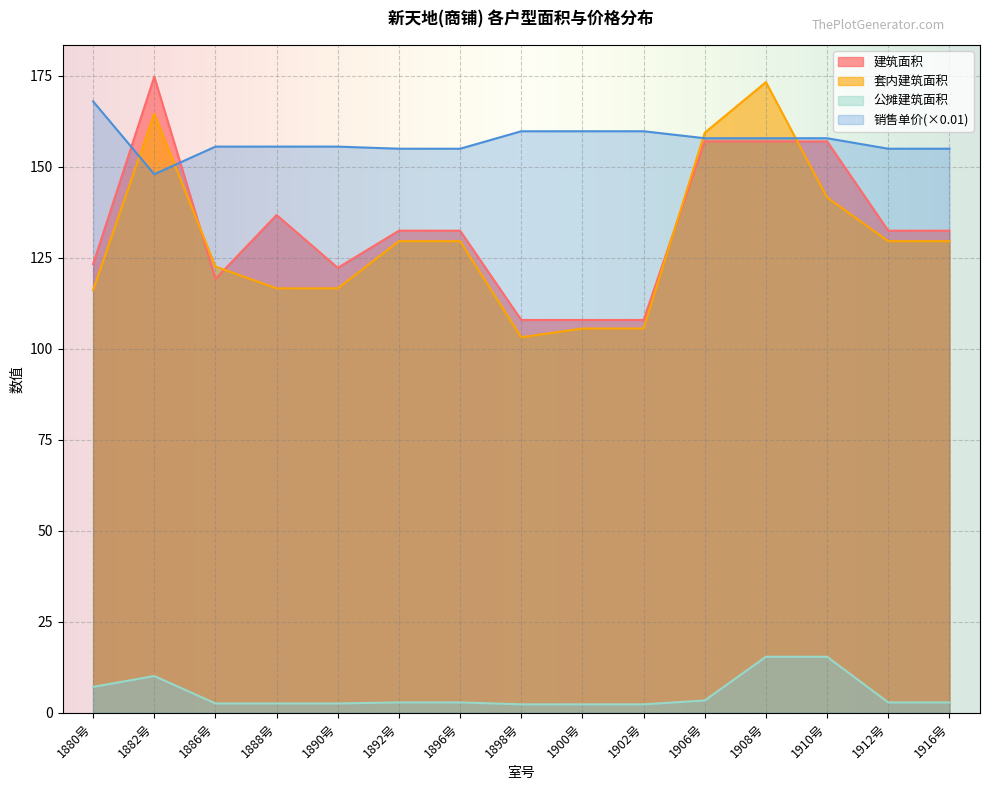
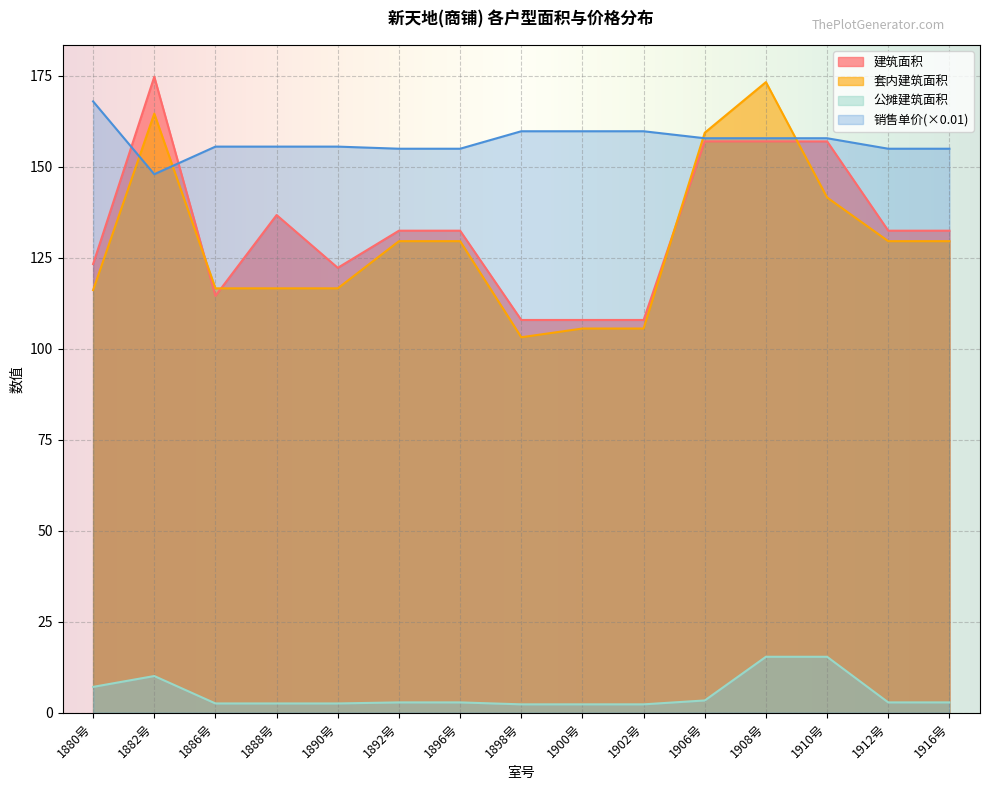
  {
    "建筑面积": {
      "1880号": 123,
      "1882号": 175,
-     "1886号": 119,
+     "1886号": 115,
      "1888号": 137,
      "1890号": 122,
      "1892号": 132,
      "1896号": 132,
      "1898号": 108,
      "1900号": 108,
      "1902号": 108,
      "1906号": 157,
      "1908号": 157,
      "1910号": 157,
      "1912号": 132,
      "1916号": 132
    },
    "套内建筑面积": {
      "1880号": 116,
      "1882号": 165,
-     "1886号": 123,
+     "1886号": 117,
      "1888号": 117,
      "1890号": 117,
      "1892号": 130,
      "1896号": 130,
      "1898号": 103,
      "1900号": 106,
      "1902号": 106,
      "1906号": 159,
      "1908号": 173,
      "1910号": 142,
      "1912号": 130,
      "1916号": 130
    }
  }
